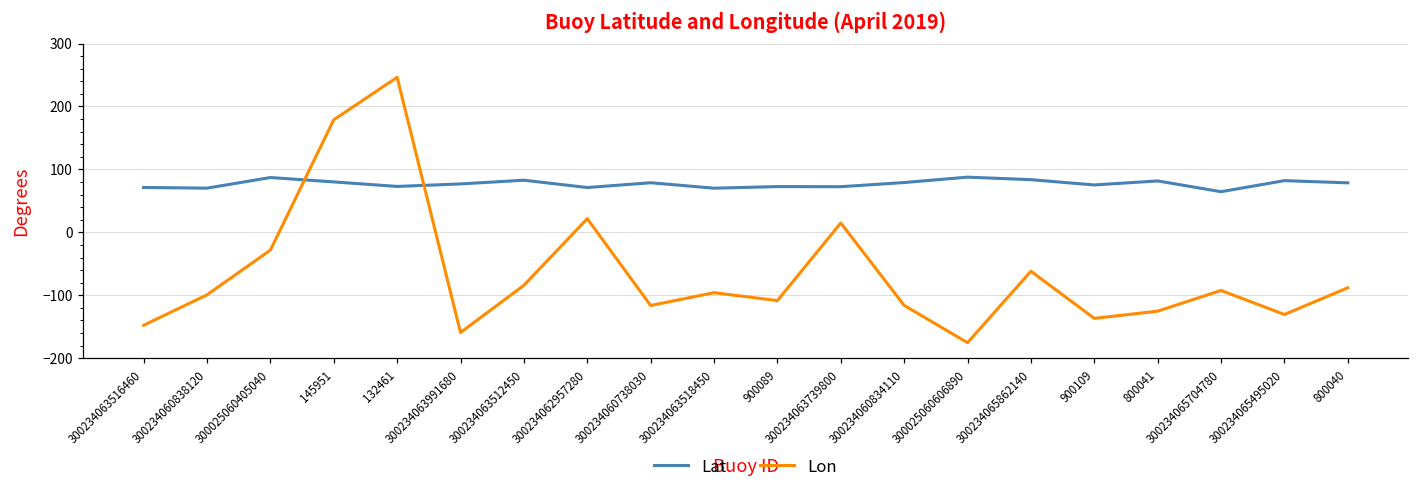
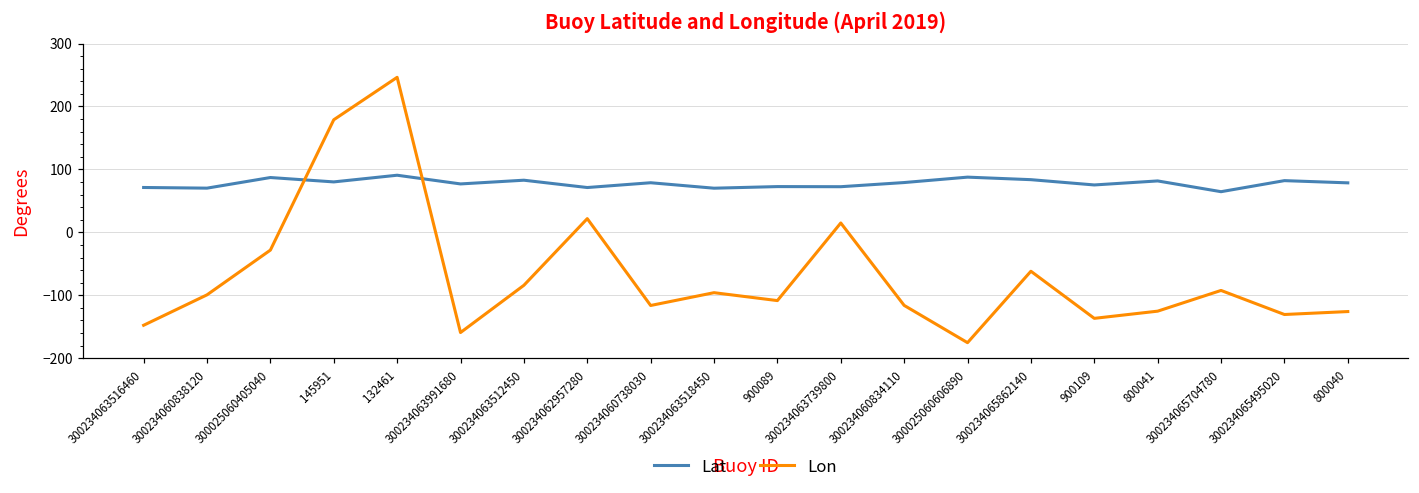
  {
    "Lat": {
      "300234063516460": 70,
      "300234060838120": 70,
      "300025060405040": 90,
      "145951": 80,
-     "132461": 70,
+     "132461": 90,
      "300234063991680": 80,
      "300234063512450": 80,
      "300234062957280": 70,
      "300234060738030": 80,
      "300234063518450": 70,
      "900089": 70,
      "300234063739800": 70,
      "300234060834110": 80,
      "300025060606890": 90,
      "300234065862140": 80,
      "900109": 80,
      "800041": 80,
      "300234065704780": 60,
      "300234065495020": 80,
      "800040": 80
    },
    "Lon": {
      "300234063516460": -150,
      "300234060838120": -100,
      "300025060405040": -30,
      "145951": 180,
      "132461": 250,
      "300234063991680": -160,
      "300234063512450": -80,
      "300234062957280": 20,
      "300234060738030": -120,
      "300234063518450": -100,
      "900089": -110,
      "300234063739800": 10,
      "300234060834110": -120,
      "300025060606890": -180,
      "300234065862140": -60,
      "900109": -140,
      "800041": -130,
      "300234065704780": -90,
      "300234065495020": -130,
-     "800040": -90
+     "800040": -130
    }
  }
